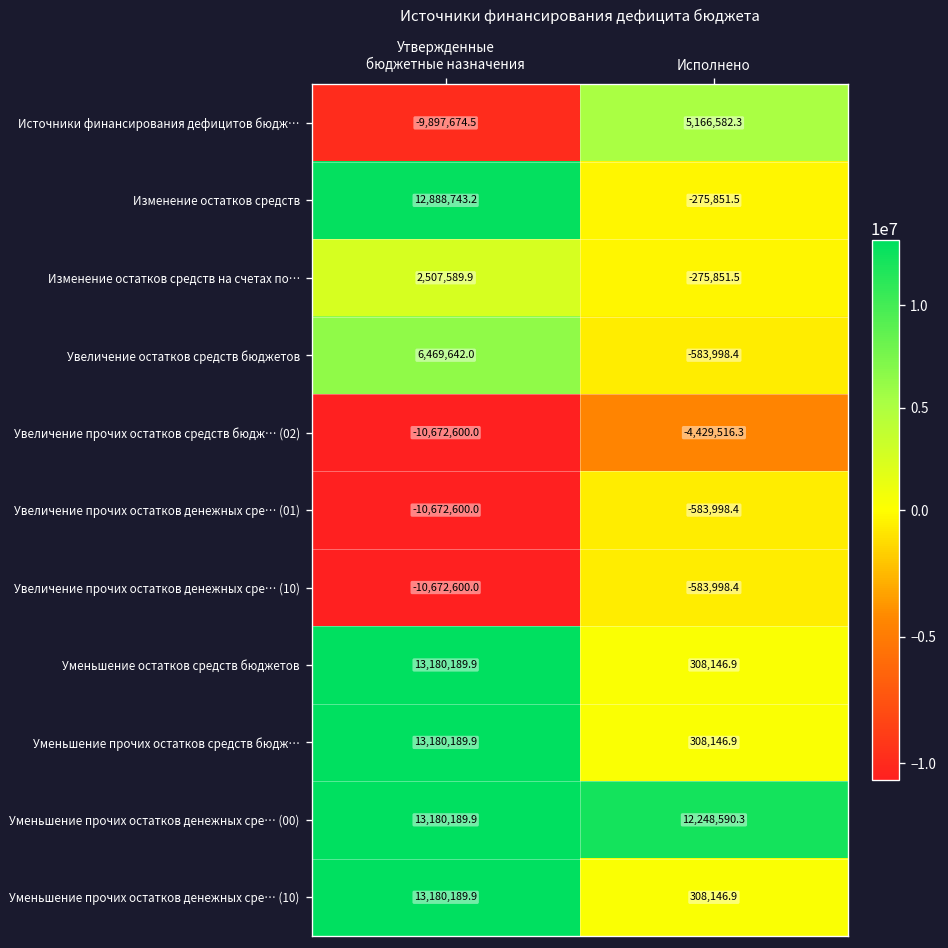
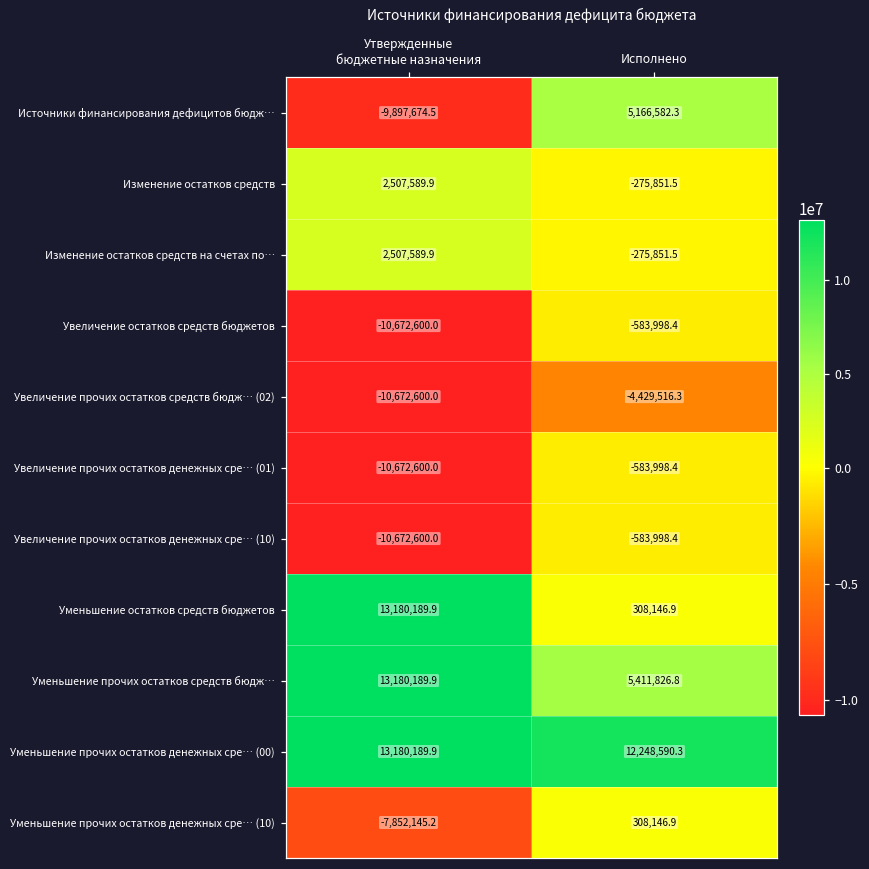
  {
    "Изменение остатков средств": {
-     "Утвержденные бюджетные назначения": "12,888,743.2"
+     "Утвержденные бюджетные назначения": "2,507,589.9"
    },
    "Увеличение остатков средств бюджетов": {
-     "Утвержденные бюджетные назначения": "6,469,642.0"
+     "Утвержденные бюджетные назначения": "-10,672,600.0"
    },
    "Уменьшение прочих остатков средств бюдж…": {
-     "Исполнено": "308,146.9"
+     "Исполнено": "5,411,826.8"
    },
    "Уменьшение прочих остатков денежных сре… (10)": {
-     "Утвержденные бюджетные назначения": "13,180,189.9"
+     "Утвержденные бюджетные назначения": "-7,852,145.2"
    }
  }
